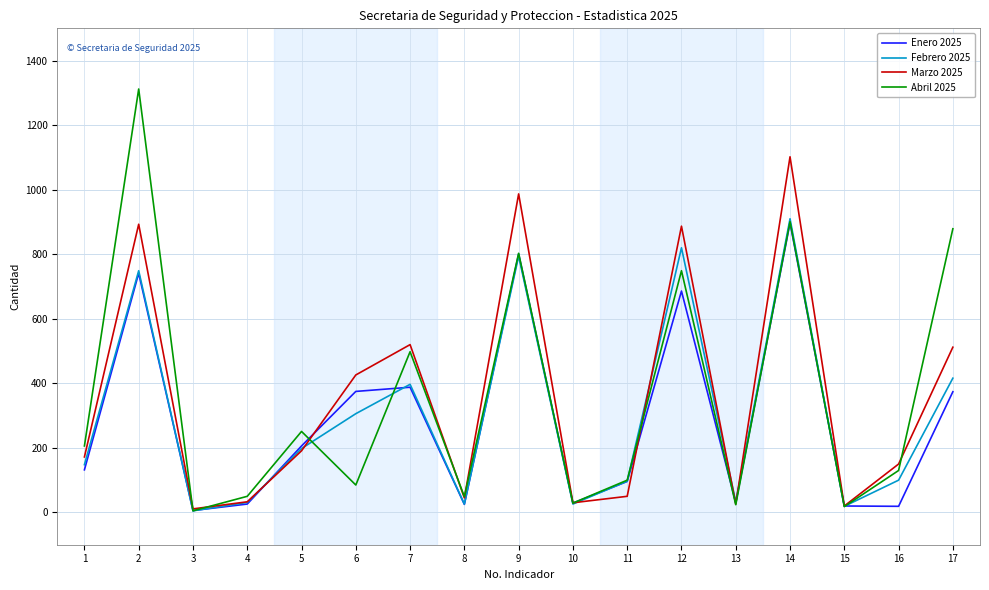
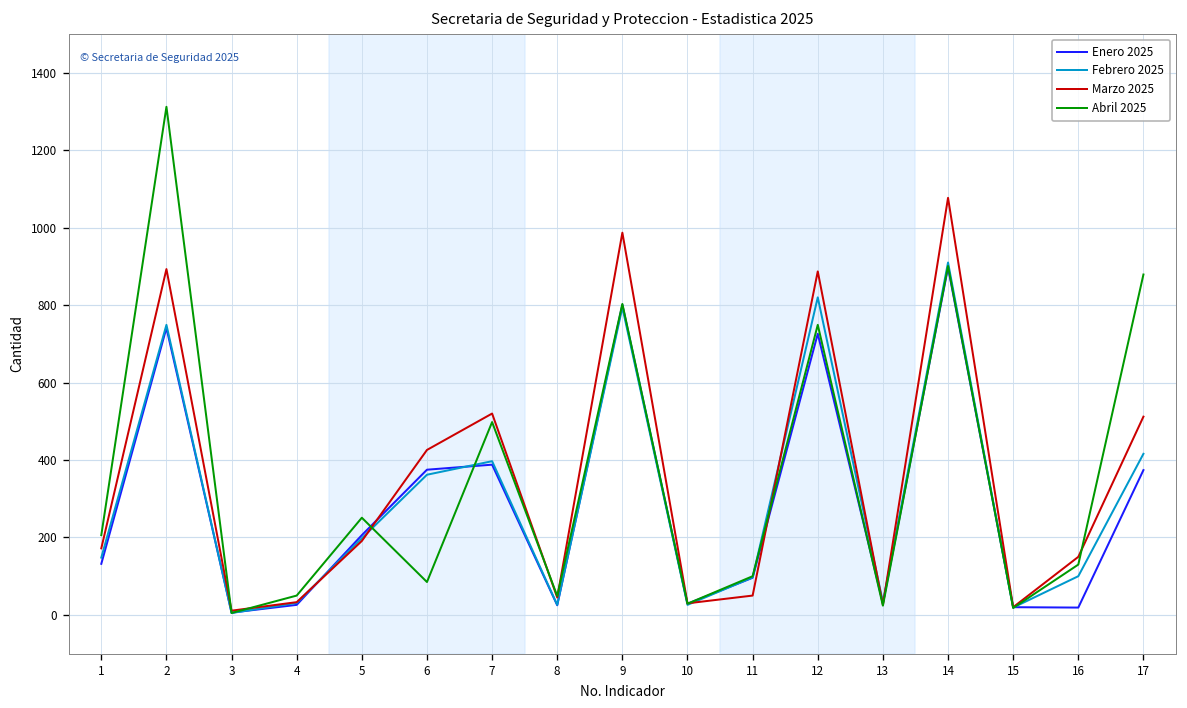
  {
    "Enero 2025": {
      "1": 130,
      "2": 740,
      "6": 380,
      "7": 390,
-     "12": 690,
+     "12": 730,
      "16": 20,
      "17": 370
    },
    "Febrero 2025": {
      "1": 150,
      "2": 750,
-     "6": 310,
+     "6": 360,
      "7": 400,
      "12": 820,
      "14": 910,
      "16": 100,
      "17": 420
    },
    "Marzo 2025": {
      "1": 170,
      "2": 890,
      "6": 430,
      "7": 520,
      "9": 990,
      "11": 50,
      "12": 890,
-     "14": 1100,
+     "14": 1080,
      "16": 150,
      "17": 510
    },
    "Abril 2025": {
      "1": 210,
      "2": 1310,
      "4": 50,
      "5": 250,
      "6": 90,
      "7": 500,
      "12": 750,
      "16": 130,
      "17": 880
    }
  }
